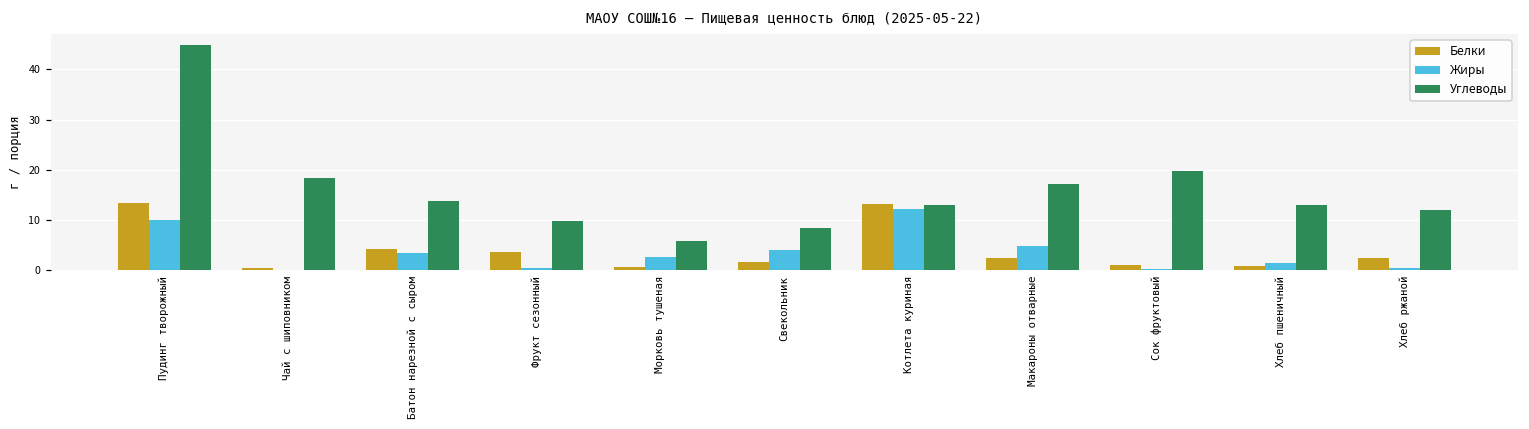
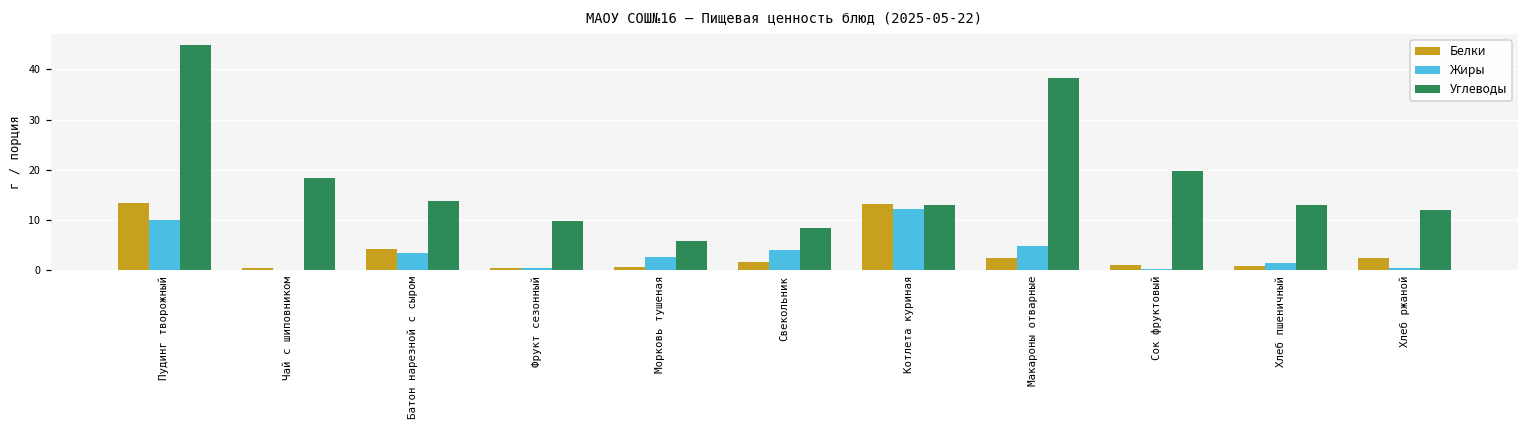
  {
    "Белки": {
      "Пудинг творожный": 14,
      "Батон нарезной с сыром": 4,
-     "Фрукт сезонный": 4,
+     "Фрукт сезонный": 0,
      "Морковь тушеная": 1,
      "Свекольник": 2,
      "Котлета куриная": 13,
      "Макароны отварные": 3,
      "Сок фруктовый": 1,
      "Хлеб пшеничный": 1,
      "Хлеб ржаной": 2
    },
    "Жиры": {
      "Пудинг творожный": 10,
      "Батон нарезной с сыром": 4,
      "Морковь тушеная": 3,
      "Свекольник": 4,
      "Котлета куриная": 12,
      "Макароны отварные": 5,
      "Хлеб пшеничный": 1
    },
    "Углеводы": {
      "Пудинг творожный": 45,
      "Чай с шиповником": 18,
      "Батон нарезной с сыром": 14,
      "Фрукт сезонный": 10,
      "Морковь тушеная": 6,
      "Свекольник": 8,
      "Котлета куриная": 13,
-     "Макароны отварные": 17,
+     "Макароны отварные": 38,
      "Сок фруктовый": 20,
      "Хлеб пшеничный": 13,
      "Хлеб ржаной": 12
    }
  }
